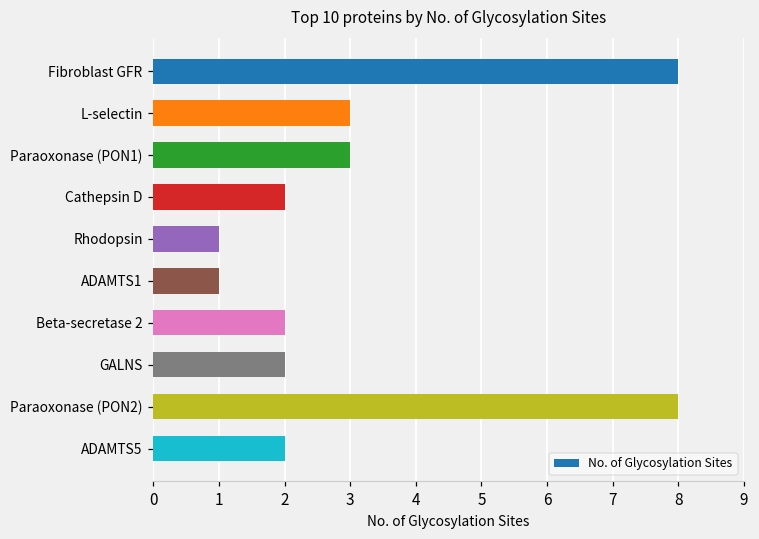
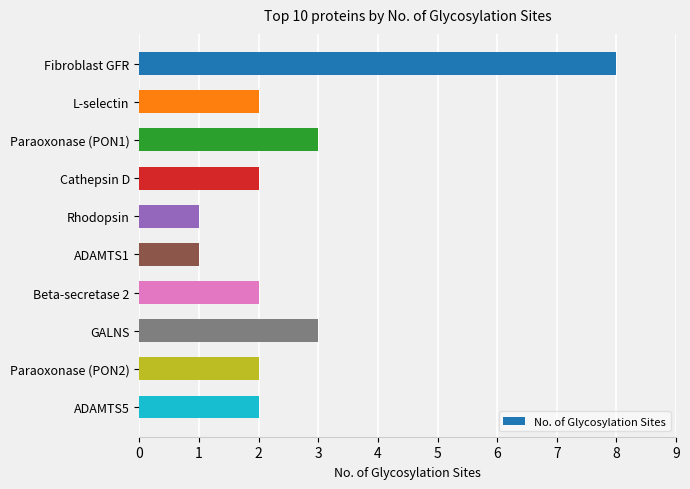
  {
    "Fibroblast GFR": 8,
-   "L-selectin": 3,
+   "L-selectin": 2,
    "Paraoxonase (PON1)": 3,
    "Cathepsin D": 2,
    "Rhodopsin": 1,
    "ADAMTS1": 1,
    "Beta-secretase 2": 2,
-   "GALNS": 2,
-   "Paraoxonase (PON2)": 8,
+   "GALNS": 3,
+   "Paraoxonase (PON2)": 2,
    "ADAMTS5": 2
  }
